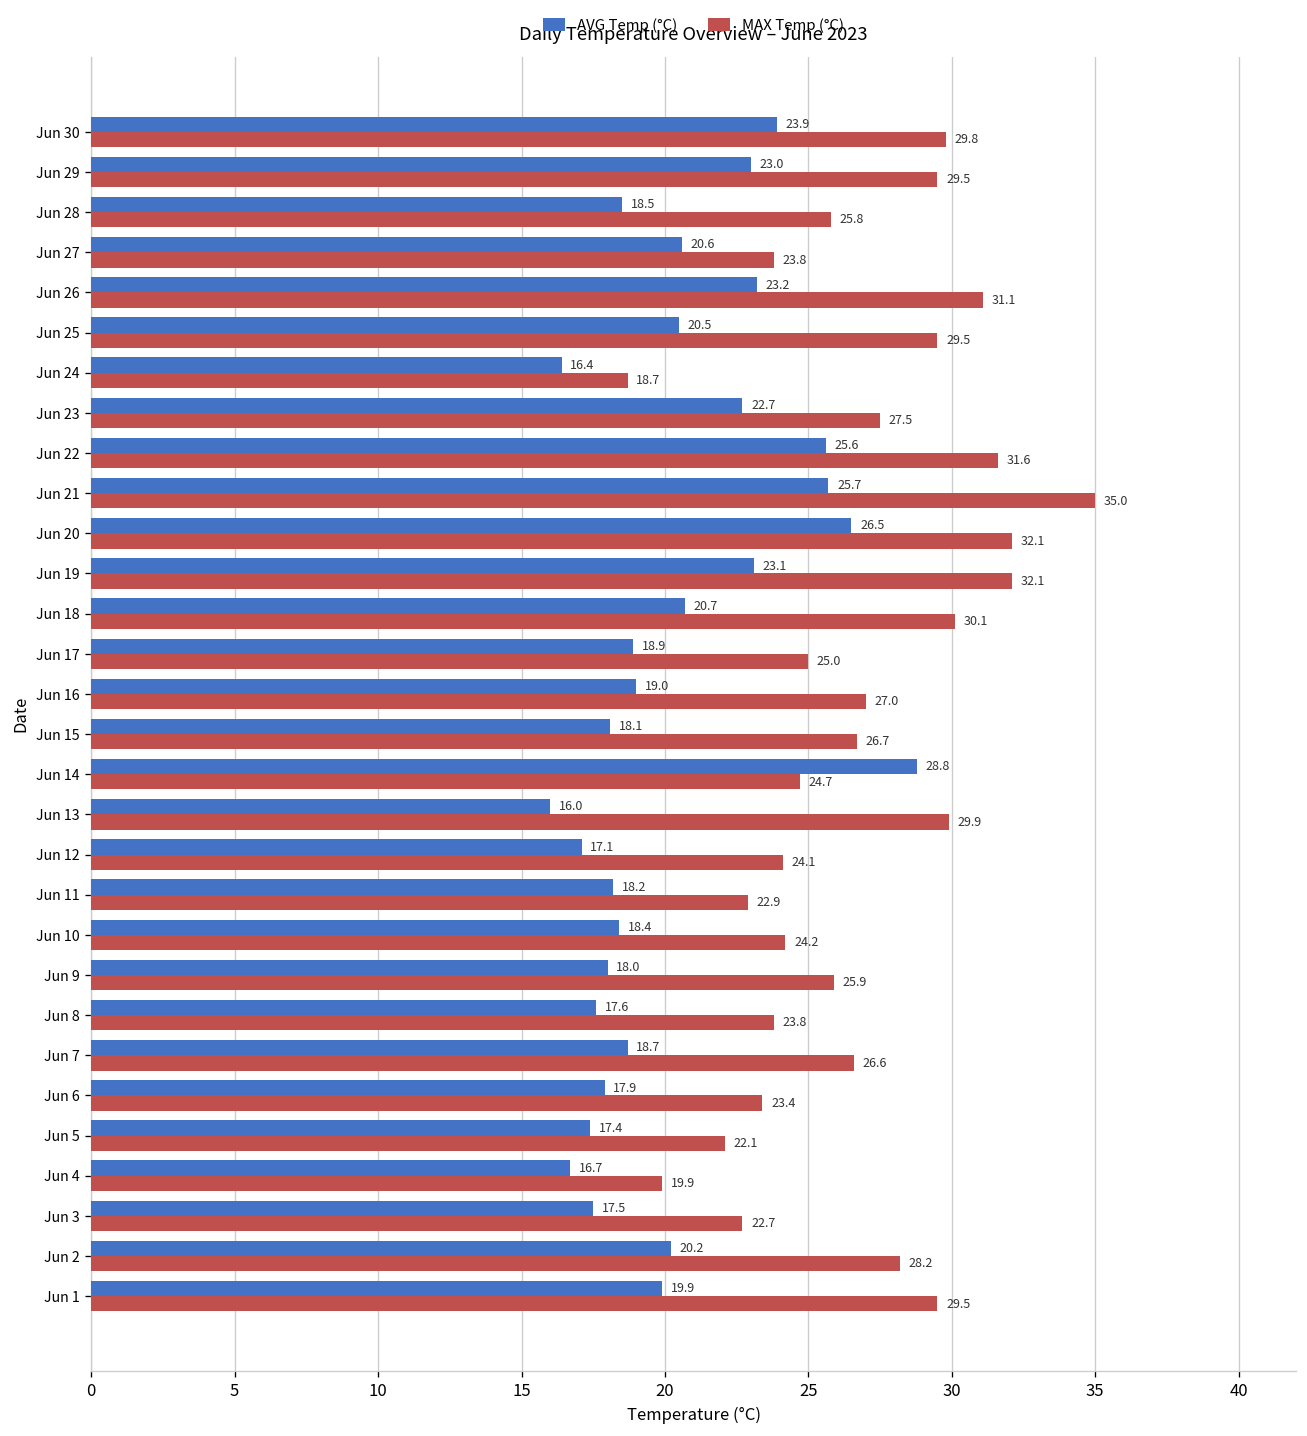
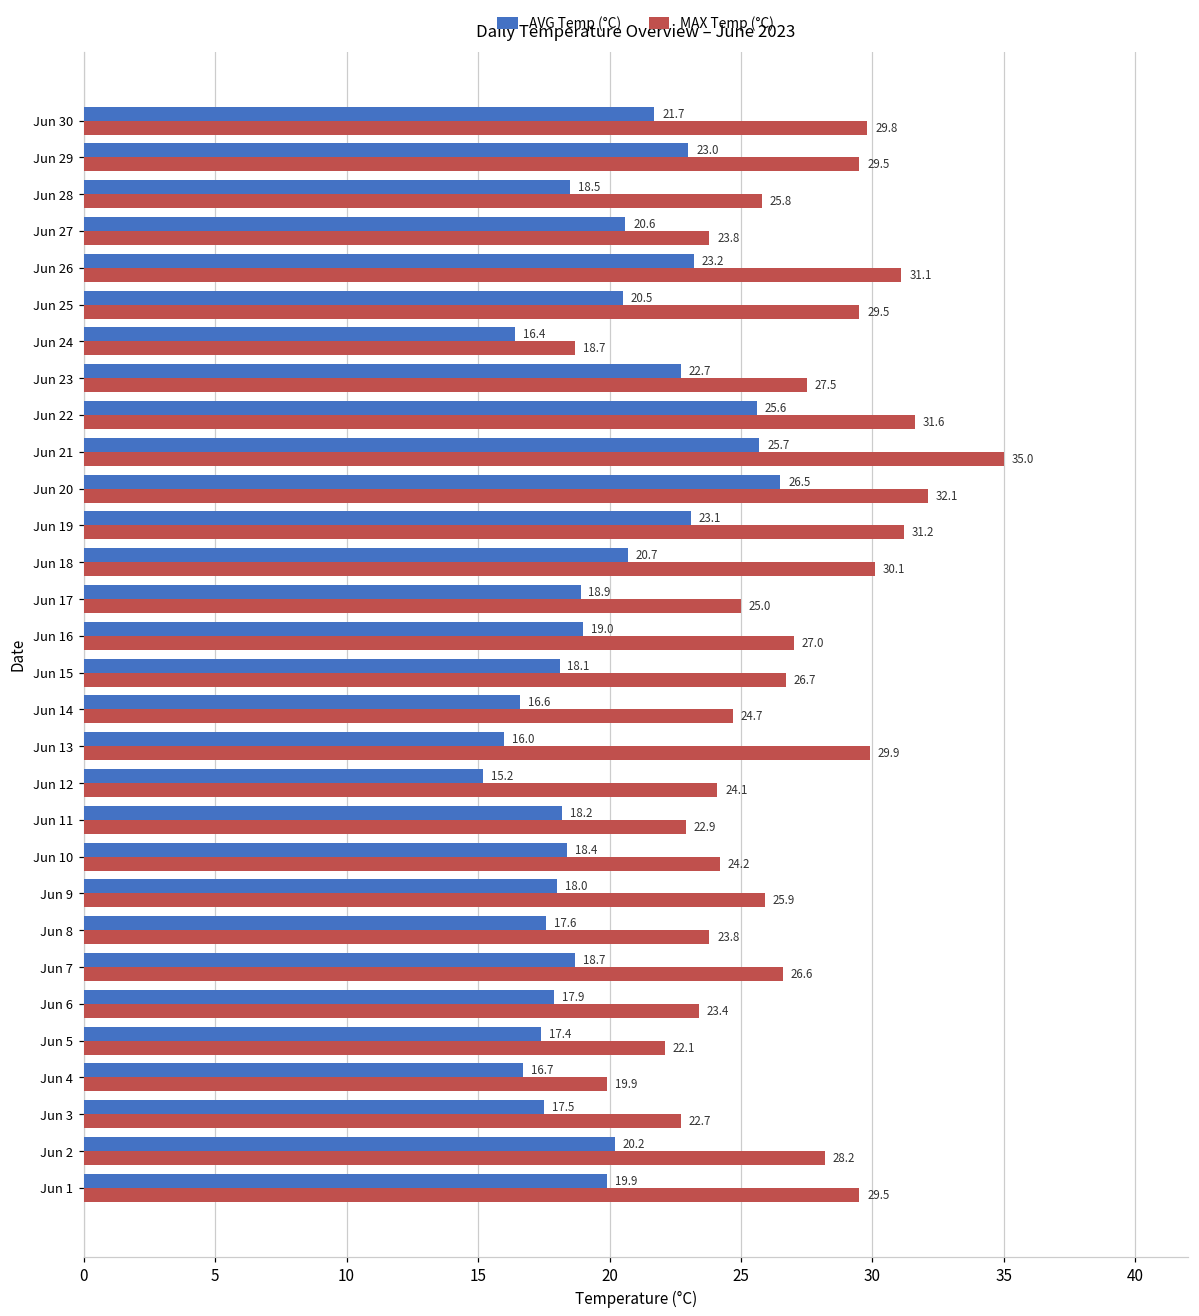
  {
    "AVG Temp (°C)": {
-     "Jun 30": 23.9,
+     "Jun 30": 21.7,
      "Jun 29": 23.0,
      "Jun 28": 18.5,
      "Jun 27": 20.6,
      "Jun 26": 23.2,
      "Jun 25": 20.5,
      "Jun 24": 16.4,
      "Jun 23": 22.7,
      "Jun 22": 25.6,
      "Jun 21": 25.7,
      "Jun 20": 26.5,
      "Jun 19": 23.1,
      "Jun 18": 20.7,
      "Jun 17": 18.9,
      "Jun 16": 19.0,
      "Jun 15": 18.1,
-     "Jun 14": 28.8,
+     "Jun 14": 16.6,
      "Jun 13": 16.0,
-     "Jun 12": 17.1,
+     "Jun 12": 15.2,
      "Jun 11": 18.2,
      "Jun 10": 18.4,
      "Jun 9": 18.0,
      "Jun 8": 17.6,
      "Jun 7": 18.7,
      "Jun 6": 17.9,
      "Jun 5": 17.4,
      "Jun 4": 16.7,
      "Jun 3": 17.5,
      "Jun 2": 20.2,
      "Jun 1": 19.9
    },
    "MAX Temp (°C)": {
      "Jun 30": 29.8,
      "Jun 29": 29.5,
      "Jun 28": 25.8,
      "Jun 27": 23.8,
      "Jun 26": 31.1,
      "Jun 25": 29.5,
      "Jun 24": 18.7,
      "Jun 23": 27.5,
      "Jun 22": 31.6,
      "Jun 21": 35.0,
      "Jun 20": 32.1,
-     "Jun 19": 32.1,
+     "Jun 19": 31.2,
      "Jun 18": 30.1,
      "Jun 17": 25.0,
      "Jun 16": 27.0,
      "Jun 15": 26.7,
      "Jun 14": 24.7,
      "Jun 13": 29.9,
      "Jun 12": 24.1,
      "Jun 11": 22.9,
      "Jun 10": 24.2,
      "Jun 9": 25.9,
      "Jun 8": 23.8,
      "Jun 7": 26.6,
      "Jun 6": 23.4,
      "Jun 5": 22.1,
      "Jun 4": 19.9,
      "Jun 3": 22.7,
      "Jun 2": 28.2,
      "Jun 1": 29.5
    }
  }
